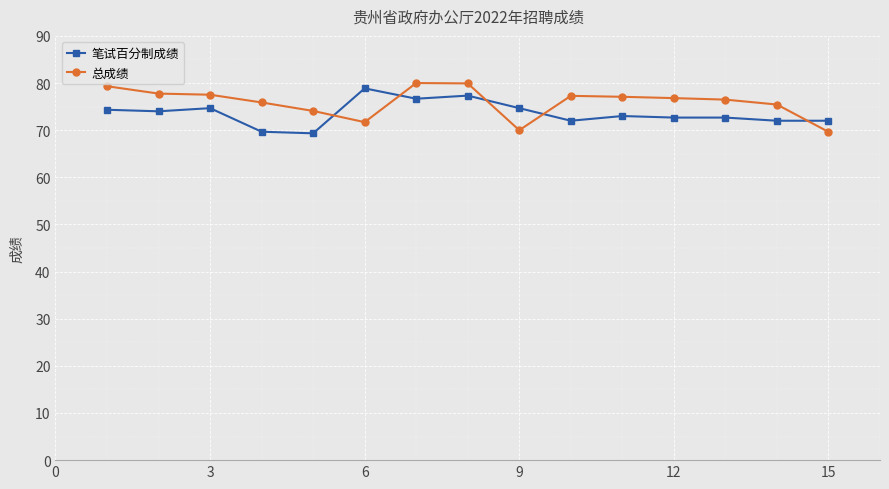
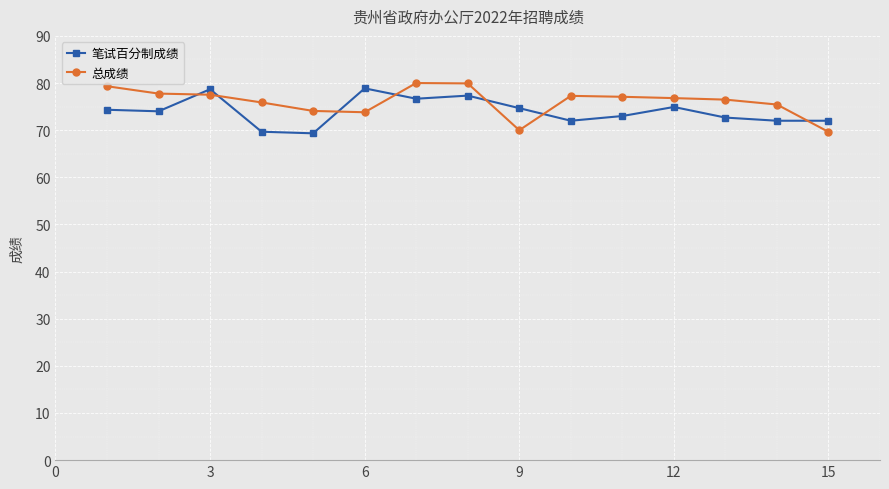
  {
    "笔试百分制成绩": {
-     "3": 75,
+     "3": 79,
      "6": 79,
      "9": 75,
-     "12": 73,
+     "12": 75,
      "15": 72
    },
    "总成绩": {
      "3": 78,
-     "6": 72,
+     "6": 74,
      "9": 70,
      "12": 77,
      "15": 70
    }
  }
